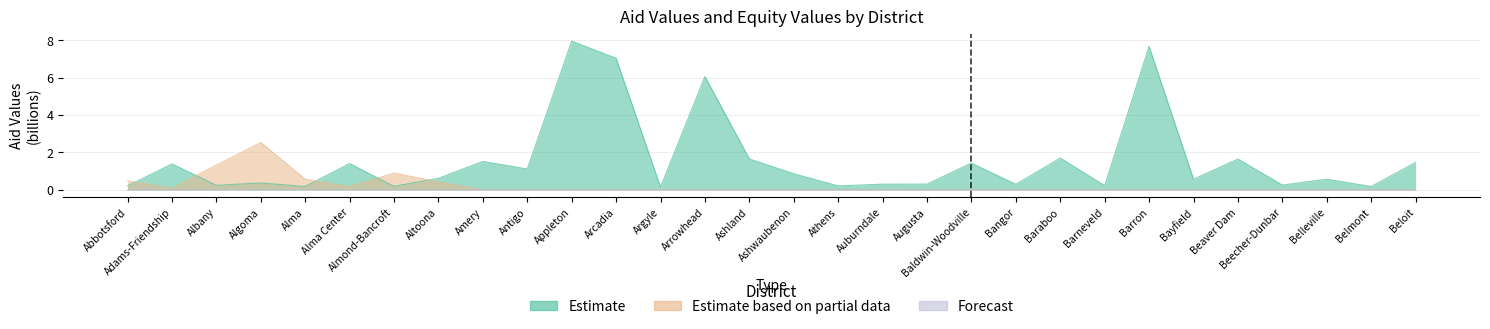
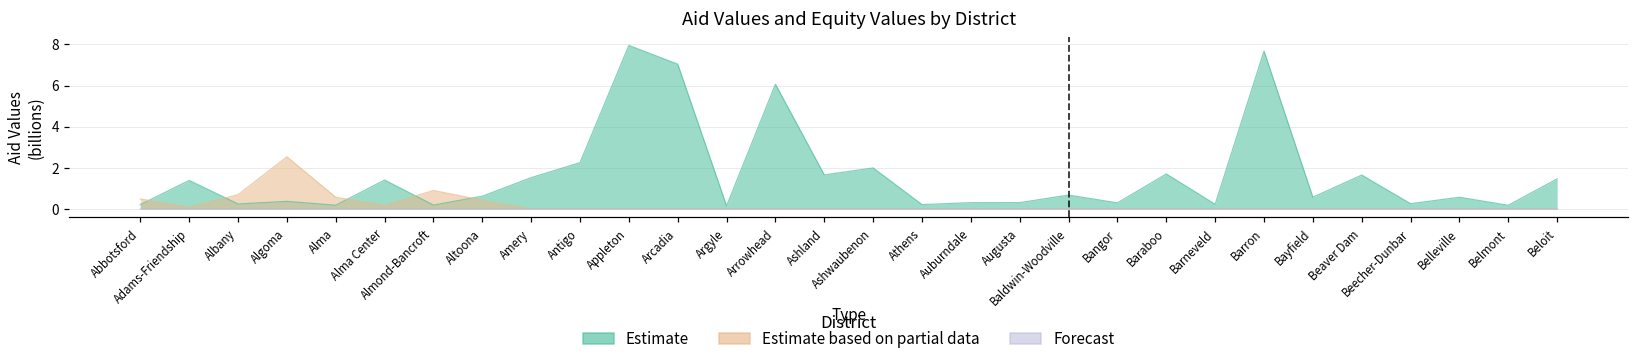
  {
    "Estimate": {
      "Abbotsford": 0.2,
      "Adams-Friendship": 1.4,
      "Albany": 0.2,
      "Algoma": 0.4,
      "Alma": 0.2,
      "Alma Center": 1.4,
      "Almond-Bancroft": 0.2,
      "Altoona": 0.6,
      "Amery": 1.5,
-     "Antigo": 1.1,
+     "Antigo": 2.3,
      "Appleton": 7.9,
      "Arcadia": 7.0,
      "Argyle": 0.1,
      "Arrowhead": 6.1,
      "Ashland": 1.7,
-     "Ashwaubenon": 0.9,
+     "Ashwaubenon": 2.0,
      "Athens": 0.2,
      "Auburndale": 0.3,
      "Augusta": 0.3,
-     "Baldwin-Woodville": 1.4,
+     "Baldwin-Woodville": 0.7,
      "Bangor": 0.3,
      "Baraboo": 1.7,
      "Barneveld": 0.2,
      "Barron": 7.7,
      "Bayfield": 0.6,
      "Beaver Dam": 1.6,
      "Beecher-Dunbar": 0.3,
      "Belleville": 0.6,
      "Belmont": 0.2,
      "Beloit": 1.5
    },
    "Estimate based on partial data": {
      "Abbotsford": 0.5,
-     "Albany": 1.3,
+     "Albany": 0.7,
      "Algoma": 2.5,
      "Alma": 0.6,
      "Alma Center": 0.2,
      "Almond-Bancroft": 0.9,
      "Altoona": 0.4
    },
    "Forecast": {
      "Abbotsford": 0.0,
      "Albany": 0.0,
      "Algoma": 0.0,
      "Alma": 0.0,
      "Alma Center": 0.0,
      "Almond-Bancroft": 0.0,
      "Altoona": 0.0
    }
  }
